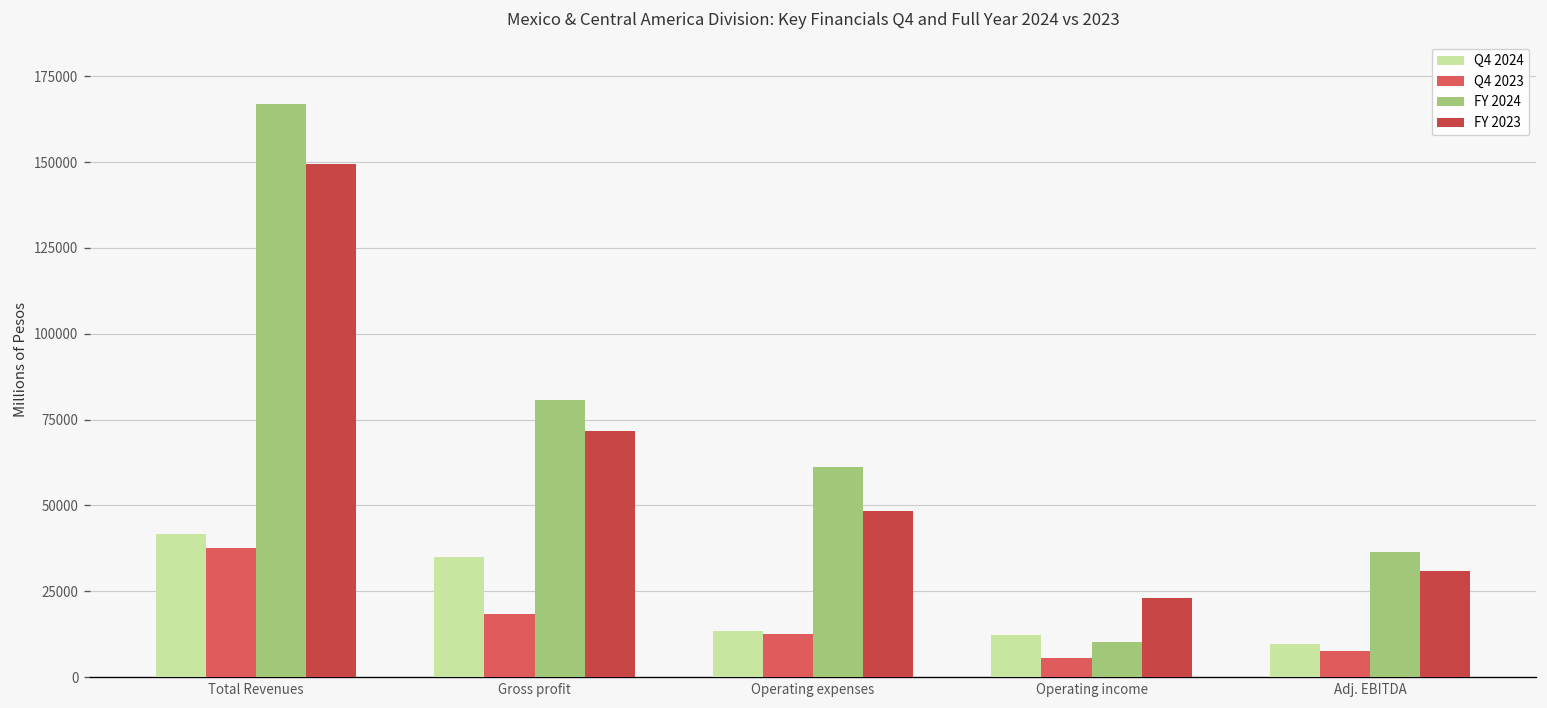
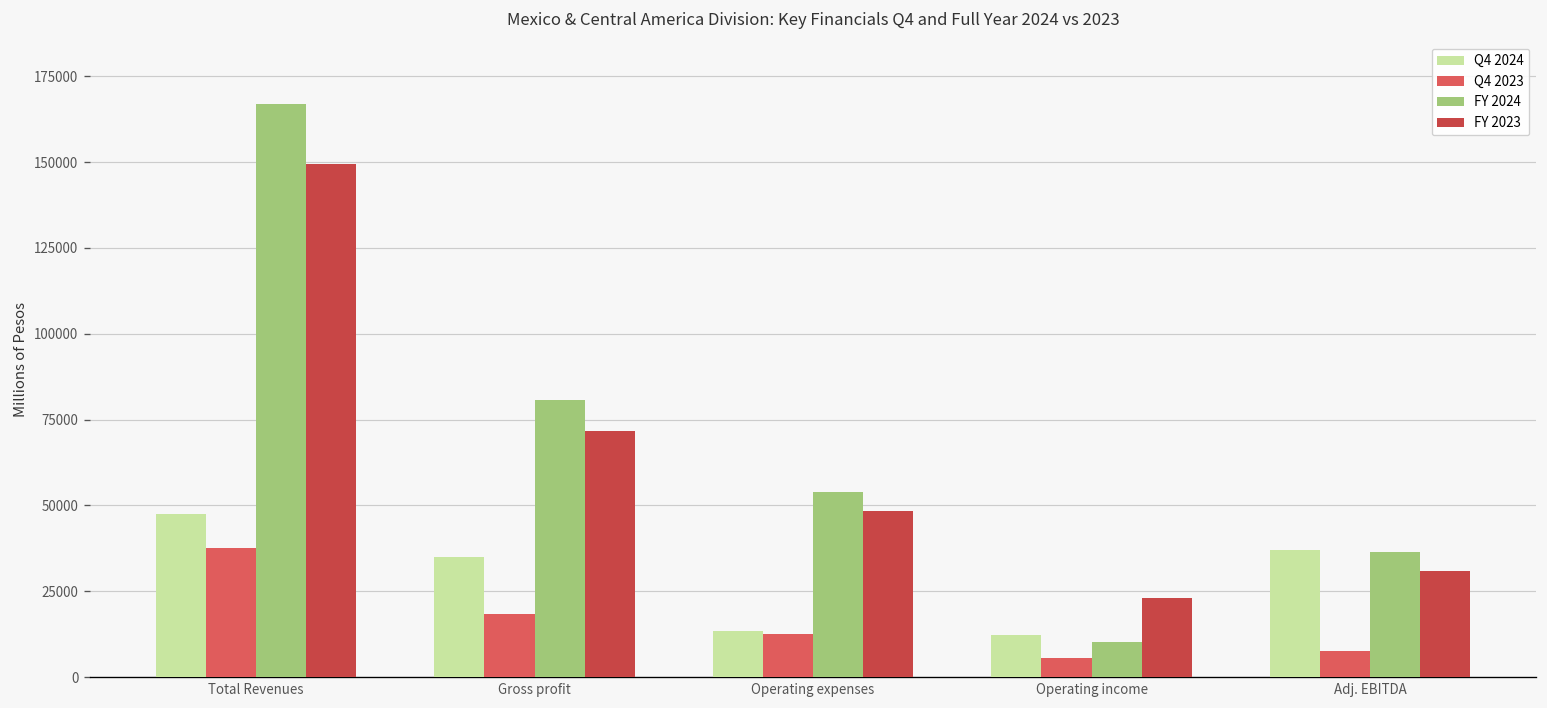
  {
    "Q4 2024": {
-     "Total Revenues": 42000,
+     "Total Revenues": 47000,
      "Gross profit": 35000,
      "Operating expenses": 13000,
      "Operating income": 12000,
-     "Adj. EBITDA": 10000
+     "Adj. EBITDA": 37000
    },
    "FY 2024": {
      "Total Revenues": 167000,
      "Gross profit": 81000,
-     "Operating expenses": 61000,
+     "Operating expenses": 54000,
      "Operating income": 10000,
      "Adj. EBITDA": 37000
    }
  }
